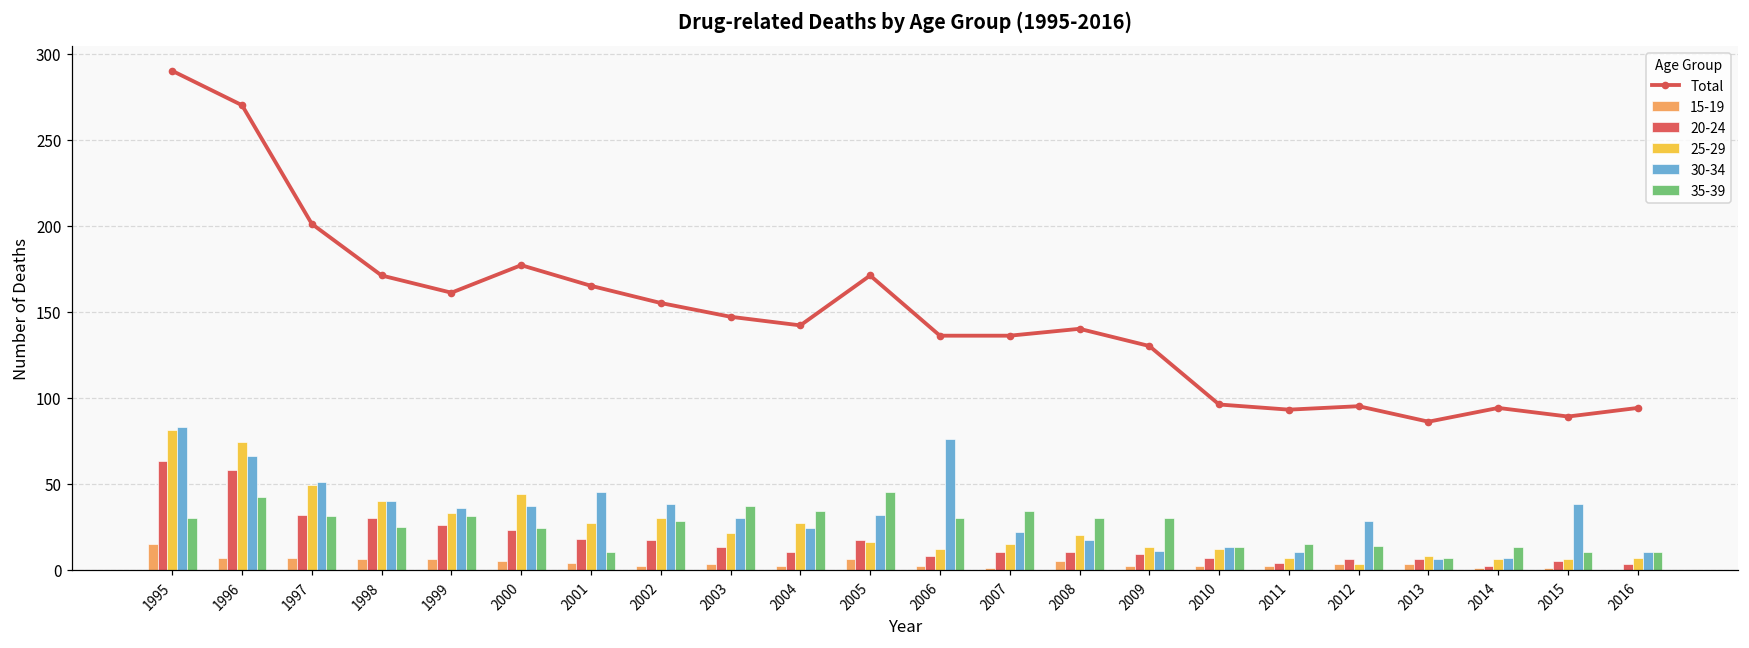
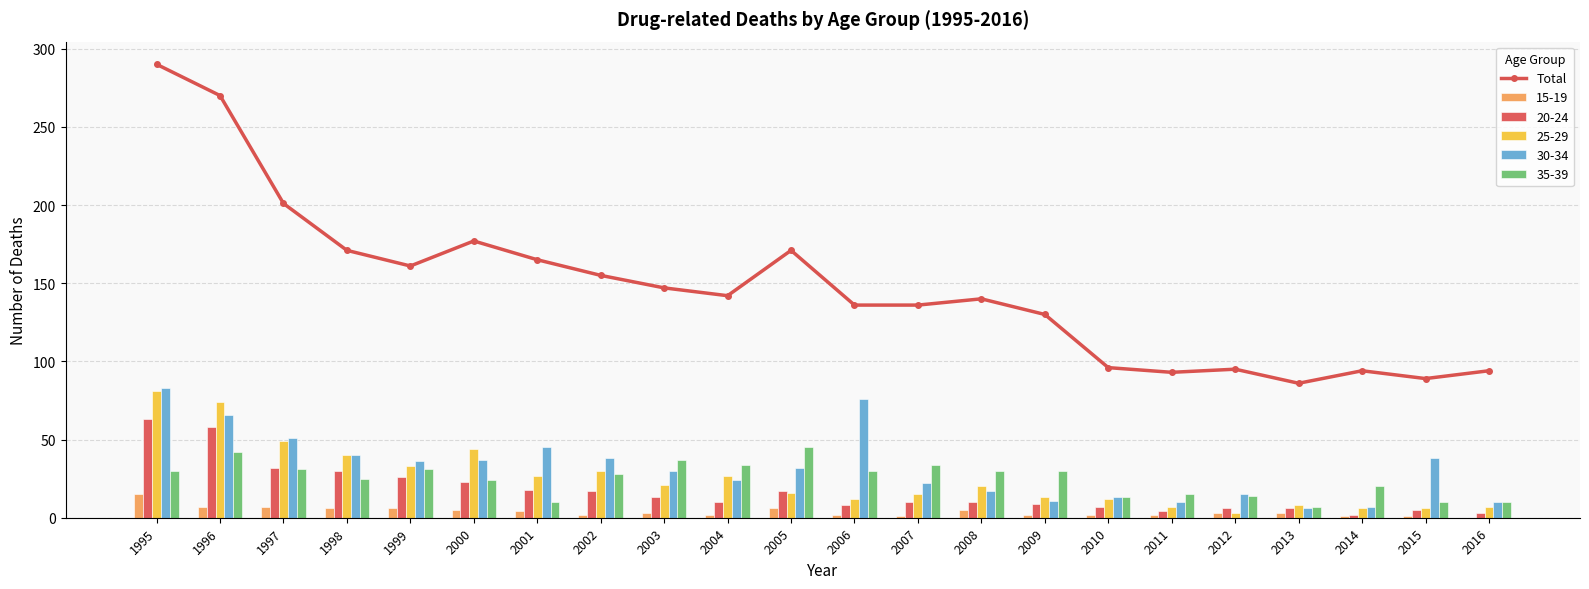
  {
    "30-34": {
      "1995": 83,
      "1996": 66,
      "1997": 51,
      "1998": 40,
      "1999": 36,
      "2000": 37,
      "2001": 45,
      "2002": 38,
      "2003": 30,
      "2004": 24,
      "2005": 32,
      "2006": 76,
      "2007": 22,
      "2008": 17,
      "2009": 11,
      "2010": 13,
      "2011": 10,
-     "2012": 28,
+     "2012": 15,
      "2013": 6,
      "2014": 7,
      "2015": 38,
      "2016": 10
    },
    "35-39": {
      "1995": 30,
      "1996": 42,
      "1997": 31,
      "1998": 25,
      "1999": 31,
      "2000": 24,
      "2001": 10,
      "2002": 28,
      "2003": 37,
      "2004": 34,
      "2005": 45,
      "2006": 30,
      "2007": 34,
      "2008": 30,
      "2009": 30,
      "2010": 13,
      "2011": 15,
      "2012": 14,
      "2013": 7,
-     "2014": 13,
+     "2014": 20,
      "2015": 10,
      "2016": 10
    }
  }
